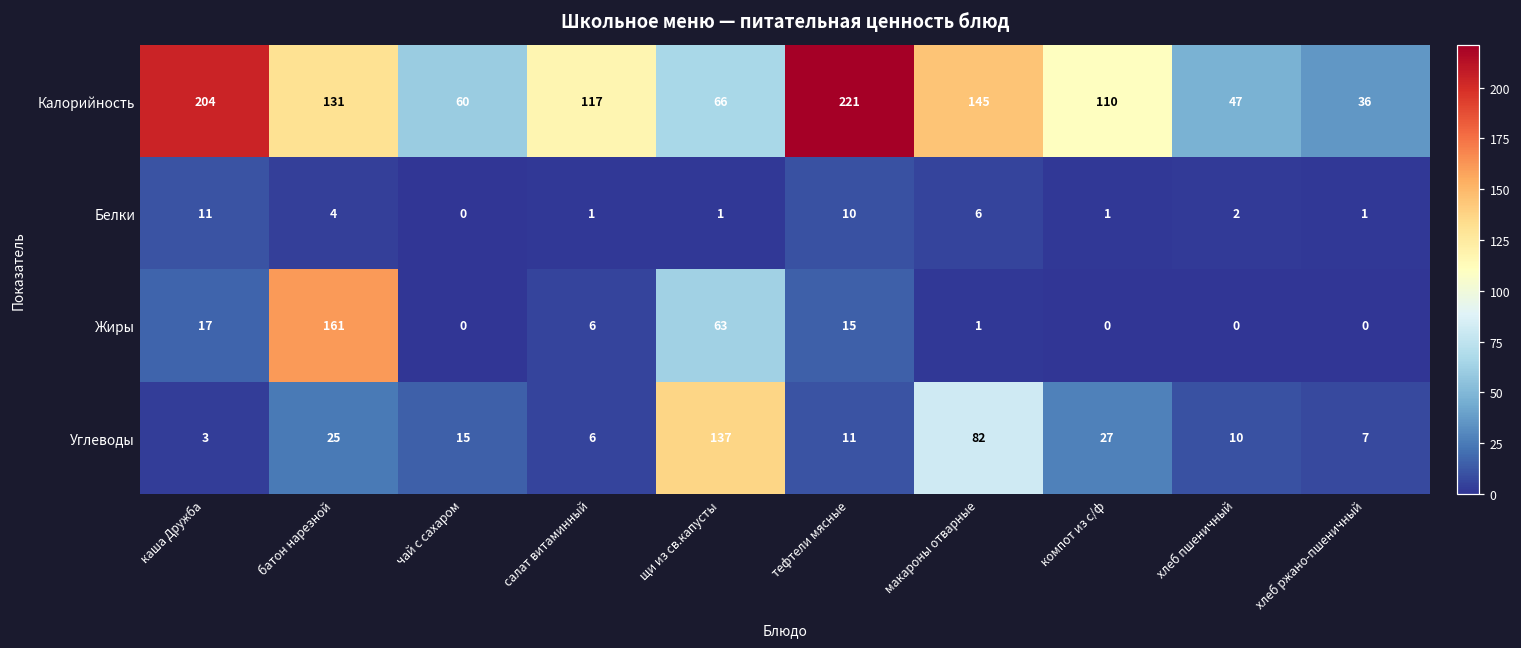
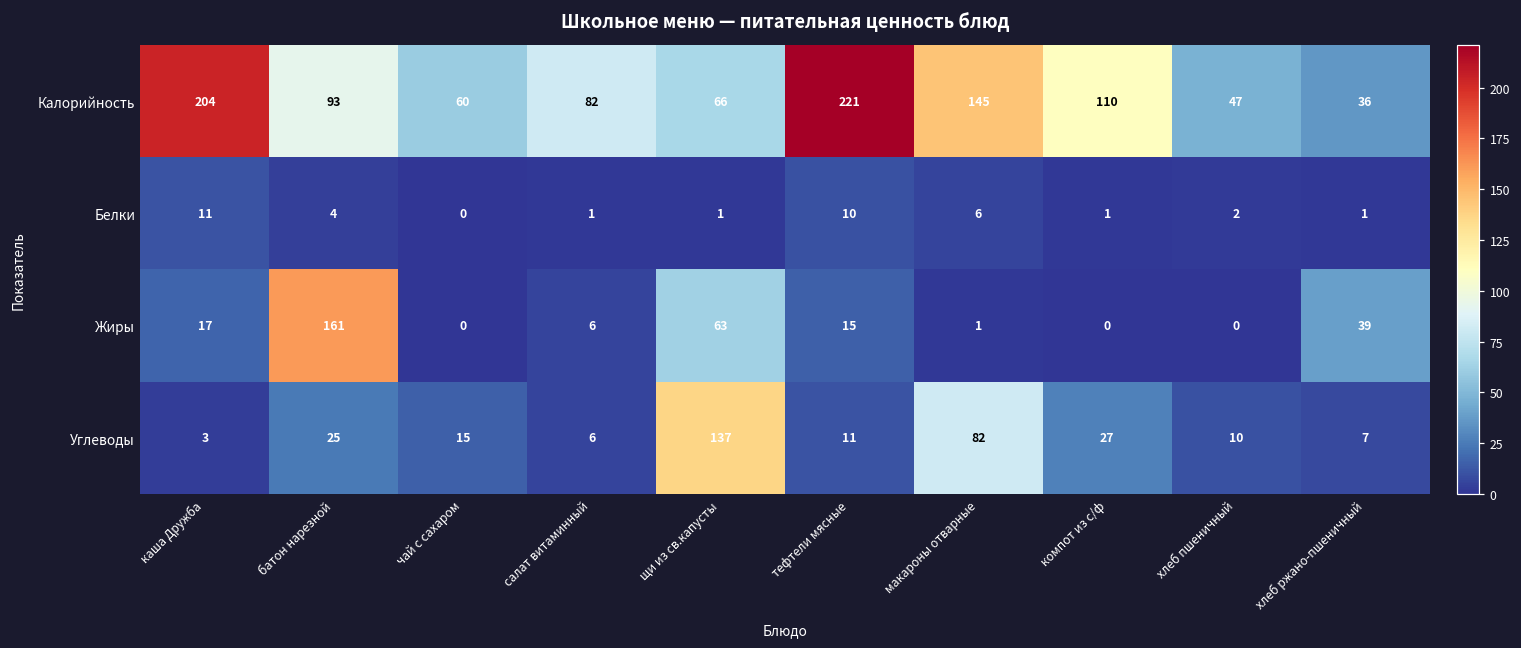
  {
    "Калорийность": {
      "каша Дружба": 204,
-     "батон нарезной": 131,
+     "батон нарезной": 93,
      "чай с сахаром": 60,
-     "салат витаминный": 117,
+     "салат витаминный": 82,
      "щи из св.капусты": 66,
      "тефтели мясные": 221,
      "макароны отварные": 145,
      "компот из с/ф": 110,
      "хлеб пшеничный": 47,
      "хлеб ржано-пшеничный": 36
    },
    "Белки": {
      "каша Дружба": 11,
      "батон нарезной": 4,
      "чай с сахаром": 0,
      "салат витаминный": 1,
      "щи из св.капусты": 1,
      "тефтели мясные": 10,
      "макароны отварные": 6,
      "компот из с/ф": 1,
      "хлеб пшеничный": 2,
      "хлеб ржано-пшеничный": 1
    },
    "Жиры": {
      "каша Дружба": 17,
      "батон нарезной": 161,
      "чай с сахаром": 0,
      "салат витаминный": 6,
      "щи из св.капусты": 63,
      "тефтели мясные": 15,
      "макароны отварные": 1,
      "компот из с/ф": 0,
      "хлеб пшеничный": 0,
-     "хлеб ржано-пшеничный": 0
+     "хлеб ржано-пшеничный": 39
    },
    "Углеводы": {
      "каша Дружба": 3,
      "батон нарезной": 25,
      "чай с сахаром": 15,
      "салат витаминный": 6,
      "щи из св.капусты": 137,
      "тефтели мясные": 11,
      "макароны отварные": 82,
      "компот из с/ф": 27,
      "хлеб пшеничный": 10,
      "хлеб ржано-пшеничный": 7
    }
  }
